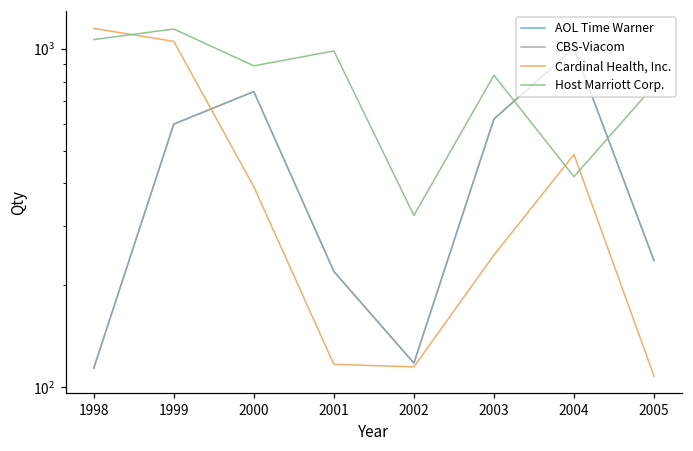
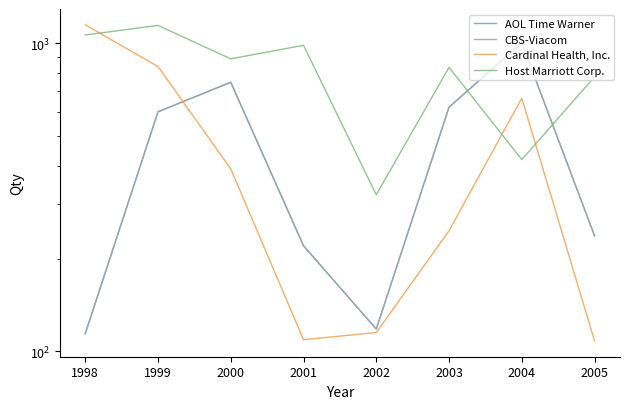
  {
    "Cardinal Health, Inc.": {
      "1998": 1150,
-     "1999": 1050,
+     "1999": 840,
      "2000": 390,
-     "2001": 117,
+     "2001": 109,
      "2002": 115,
      "2003": 250,
-     "2004": 490,
+     "2004": 660,
      "2005": 108
    }
  }
